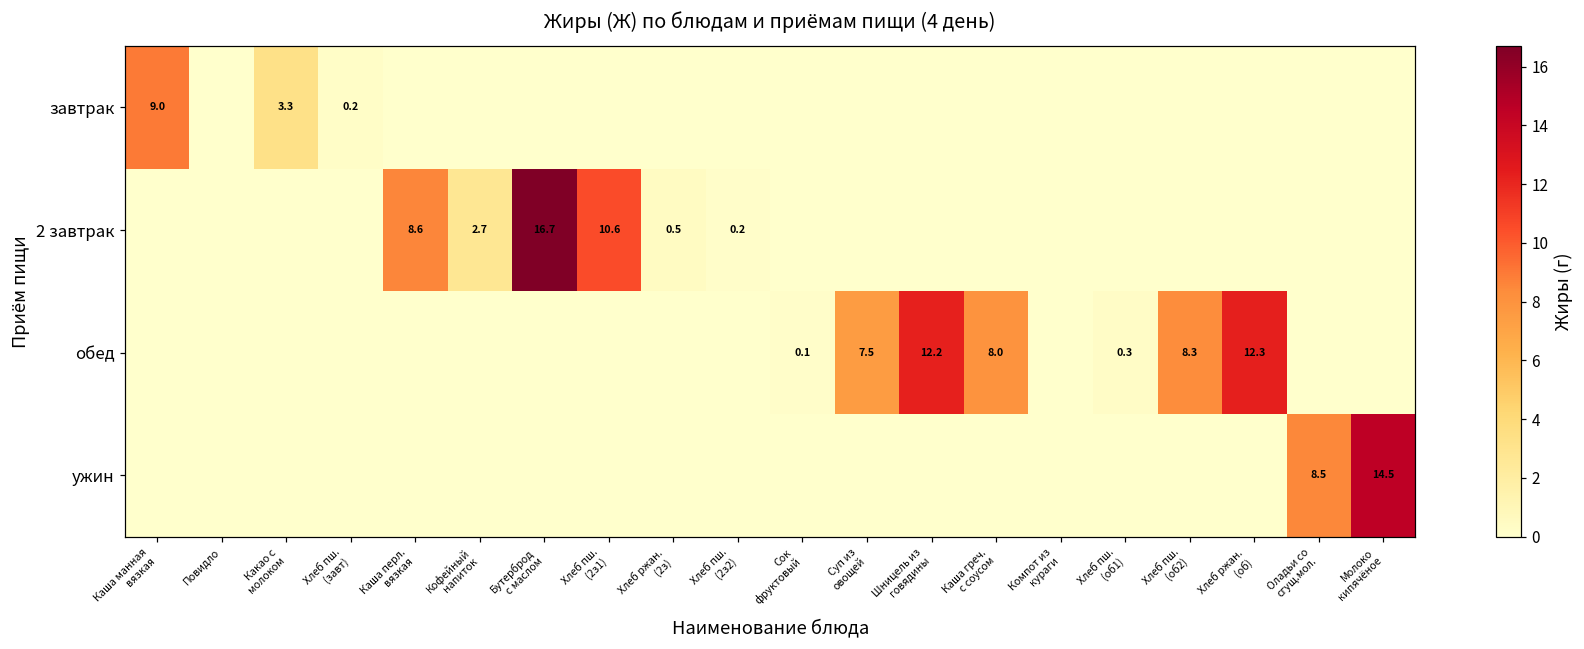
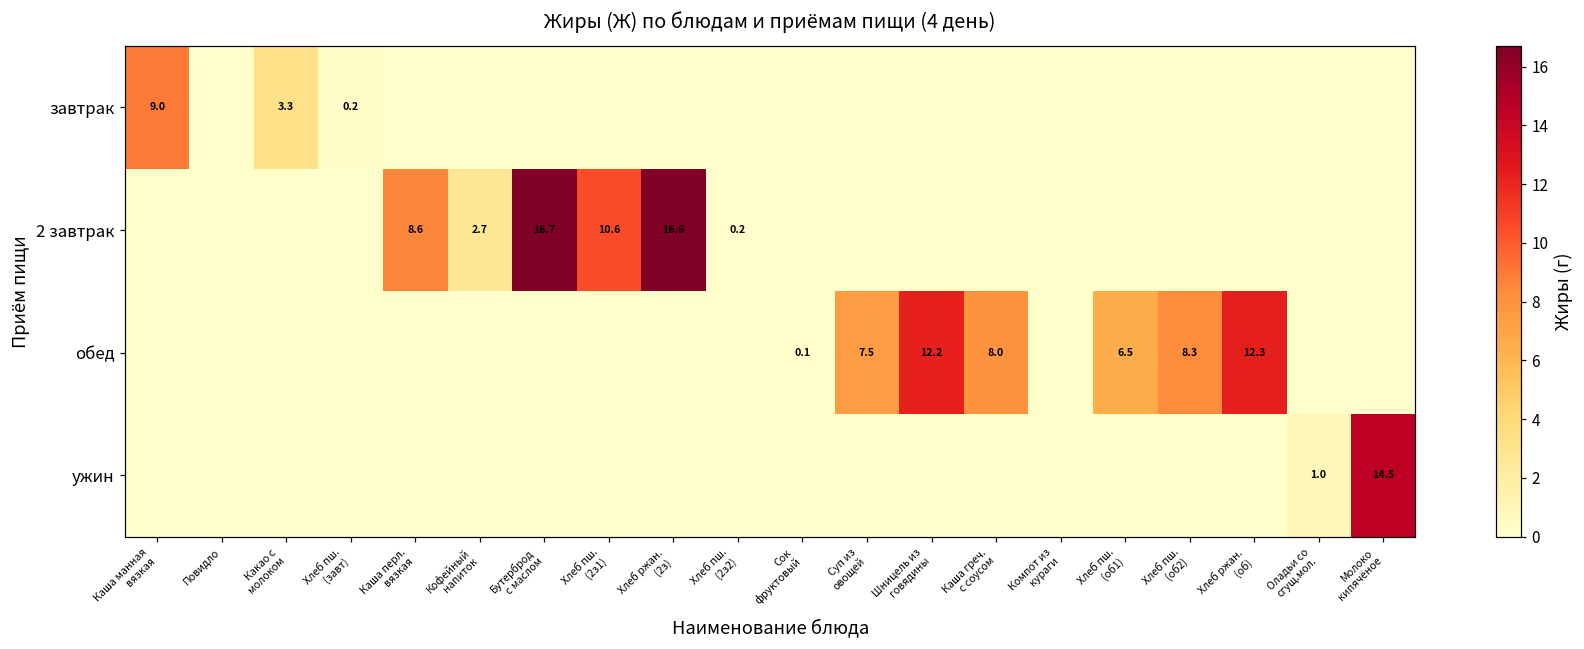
  {
    "завтрак": {
      "Каша манная вязкая": 9.0,
      "Какао с молоком": 3.3,
      "Хлеб пш. (завт)": 0.2
    },
    "2 завтрак": {
      "Каша перл. вязкая": 8.6,
      "Кофейный напиток": 2.7,
      "Бутерброд с маслом": 16.7,
      "Хлеб пш. (2з1)": 10.6,
-     "Хлеб ржан. (2з)": 0.5,
+     "Хлеб ржан. (2з)": 16.6,
      "Хлеб пш. (2з2)": 0.2
    },
    "обед": {
      "Сок фруктовый": 0.1,
      "Суп из овощей": 7.5,
      "Шницель из говядины": 12.2,
      "Каша греч. с соусом": 8.0,
-     "Хлеб пш. (об1)": 0.3,
+     "Хлеб пш. (об1)": 6.5,
      "Хлеб пш. (об2)": 8.3,
      "Хлеб ржан. (об)": 12.3
    },
    "ужин": {
-     "Оладьи со сгущ.мол.": 8.5,
+     "Оладьи со сгущ.мол.": 1.0,
      "Молоко кипячёное": 14.5
    }
  }
